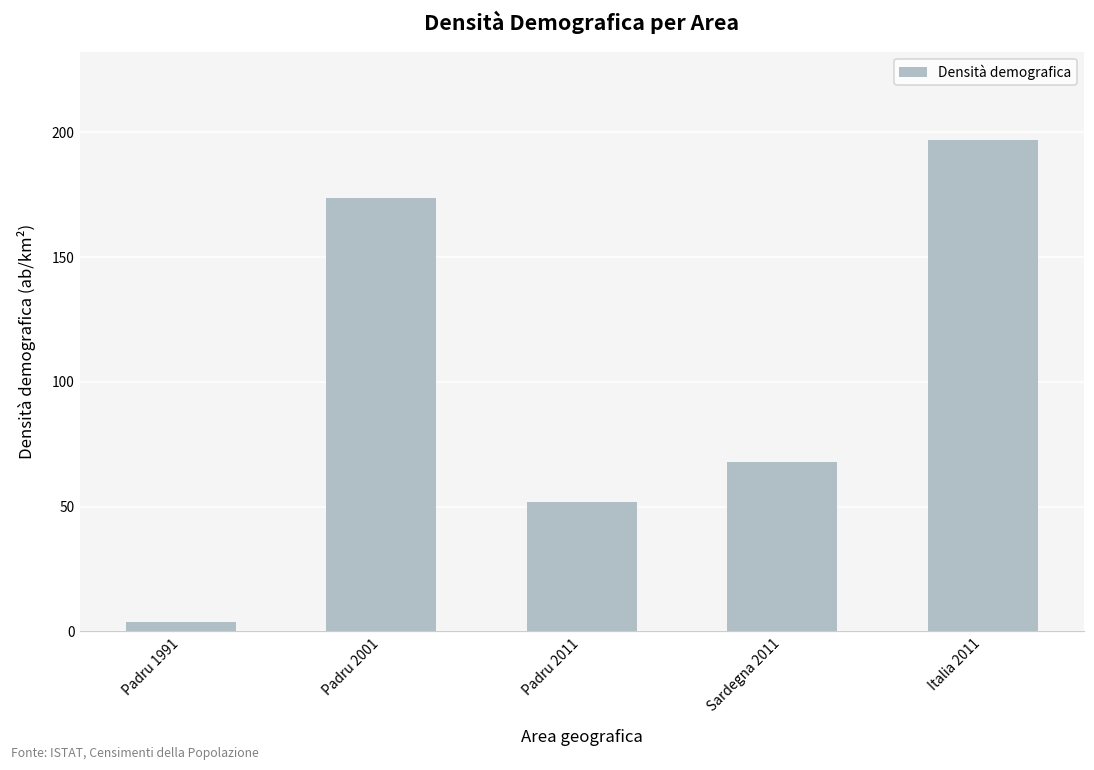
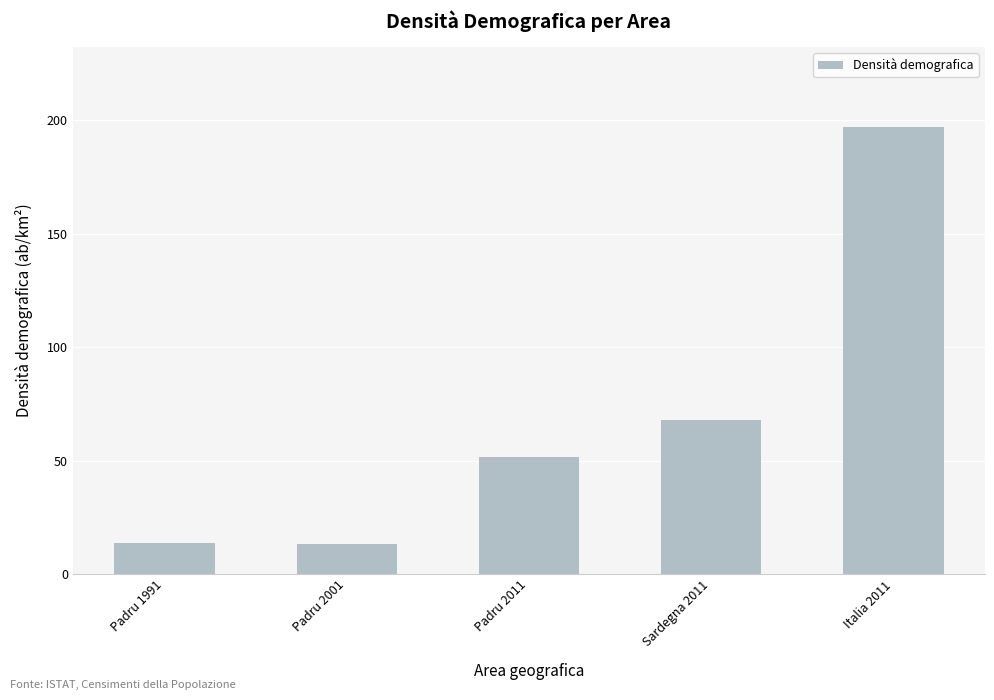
  {
-   "Padru 1991": 4,
-   "Padru 2001": 174,
+   "Padru 1991": 14,
+   "Padru 2001": 13,
    "Padru 2011": 52,
    "Sardegna 2011": 68,
    "Italia 2011": 197
  }
